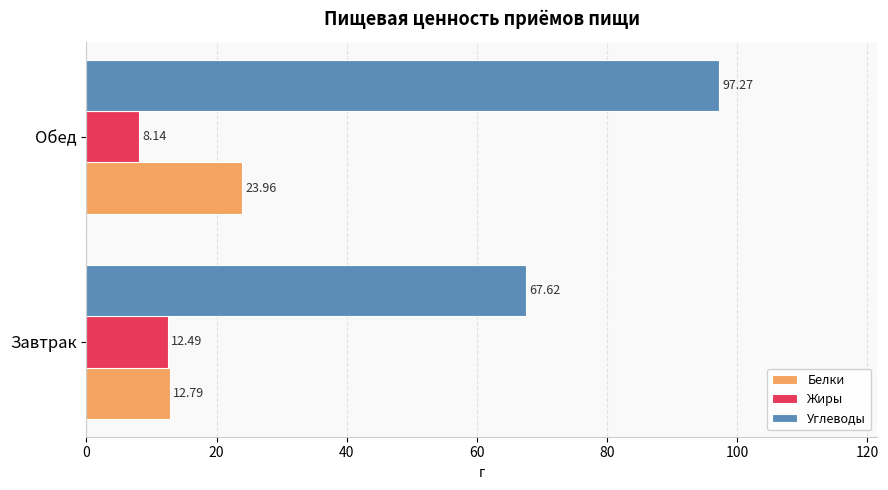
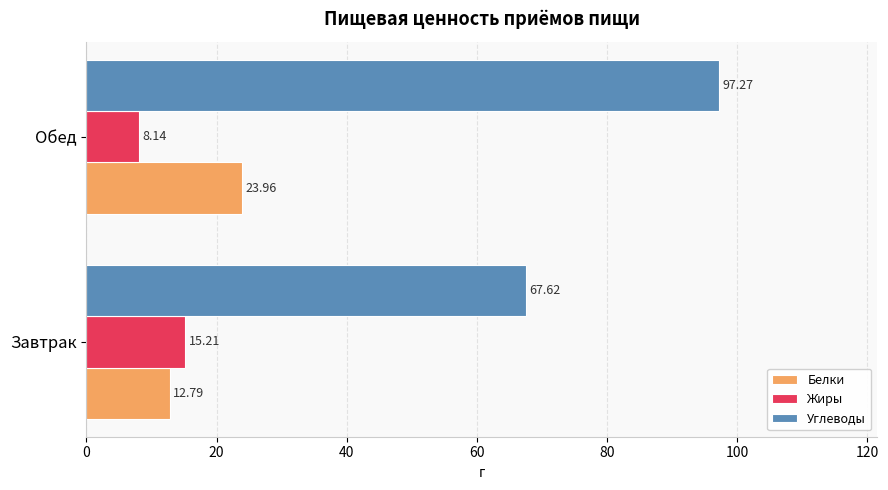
  {
    "Белки": {
      "Обед": 23.96,
      "Завтрак": 12.79
    },
    "Жиры": {
      "Обед": 8.14,
-     "Завтрак": 12.49
+     "Завтрак": 15.21
    },
    "Углеводы": {
      "Обед": 97.27,
      "Завтрак": 67.62
    }
  }
